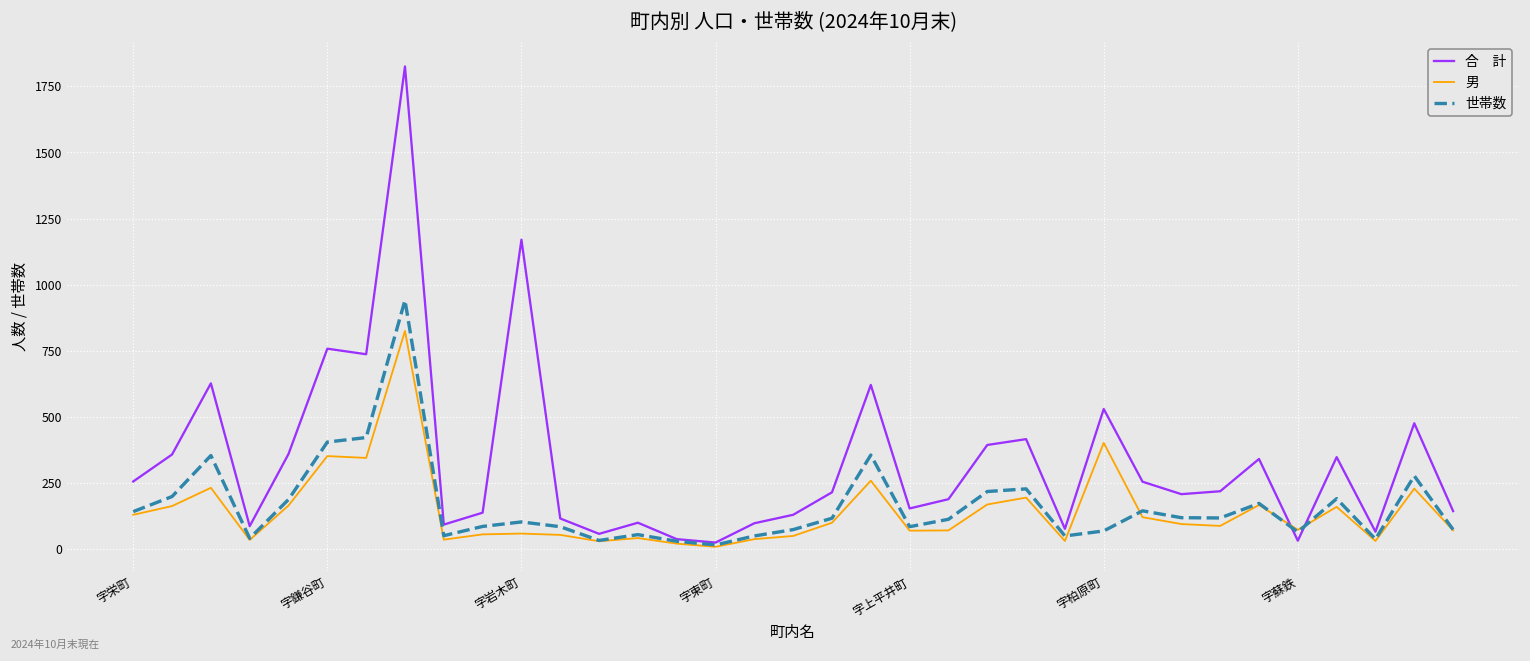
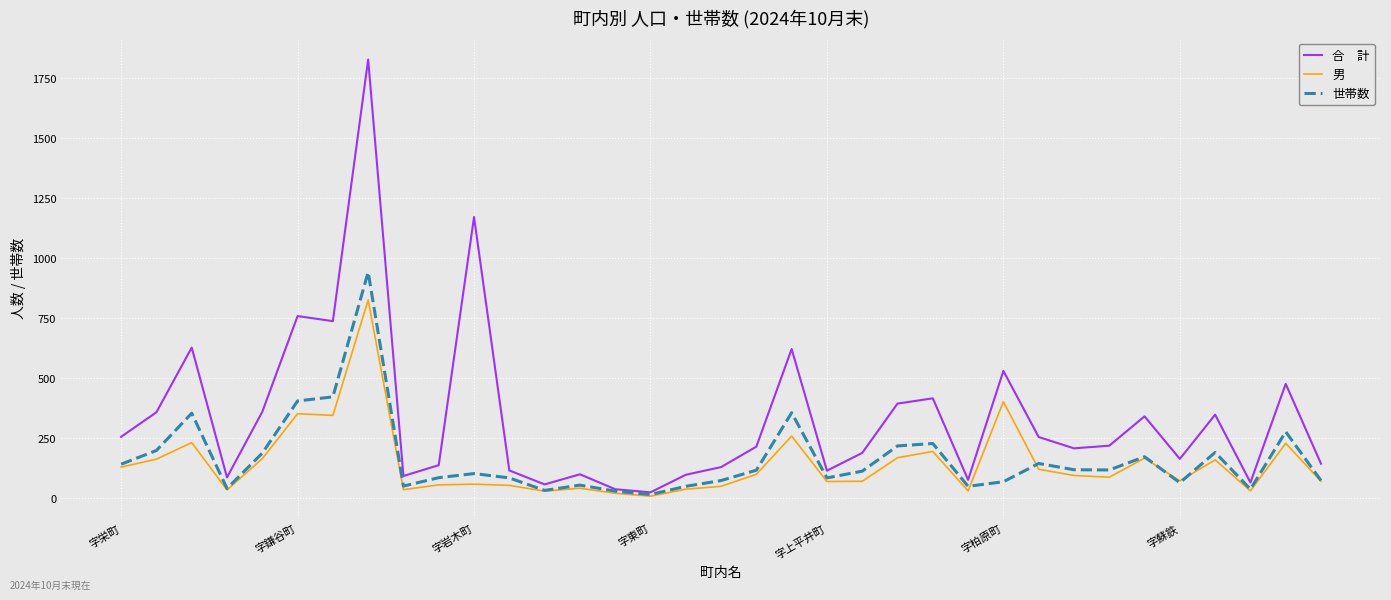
  {
    "合 計": {
      "字栄町": 260,
      "字鎌谷町": 760,
      "字岩木町": 1170,
-     "字上平井町": 150,
+     "字上平井町": 120,
      "字柏原町": 530,
-     "字蘇鉄": 30
+     "字蘇鉄": 160
    },
    "男": {
      "字栄町": 130,
      "字鎌谷町": 350,
      "字岩木町": 60,
      "字上平井町": 70,
      "字柏原町": 400
    },
    "世帯数": {
      "字栄町": 140,
      "字鎌谷町": 410,
      "字岩木町": 100,
      "字上平井町": 90,
      "字柏原町": 70
    }
  }
